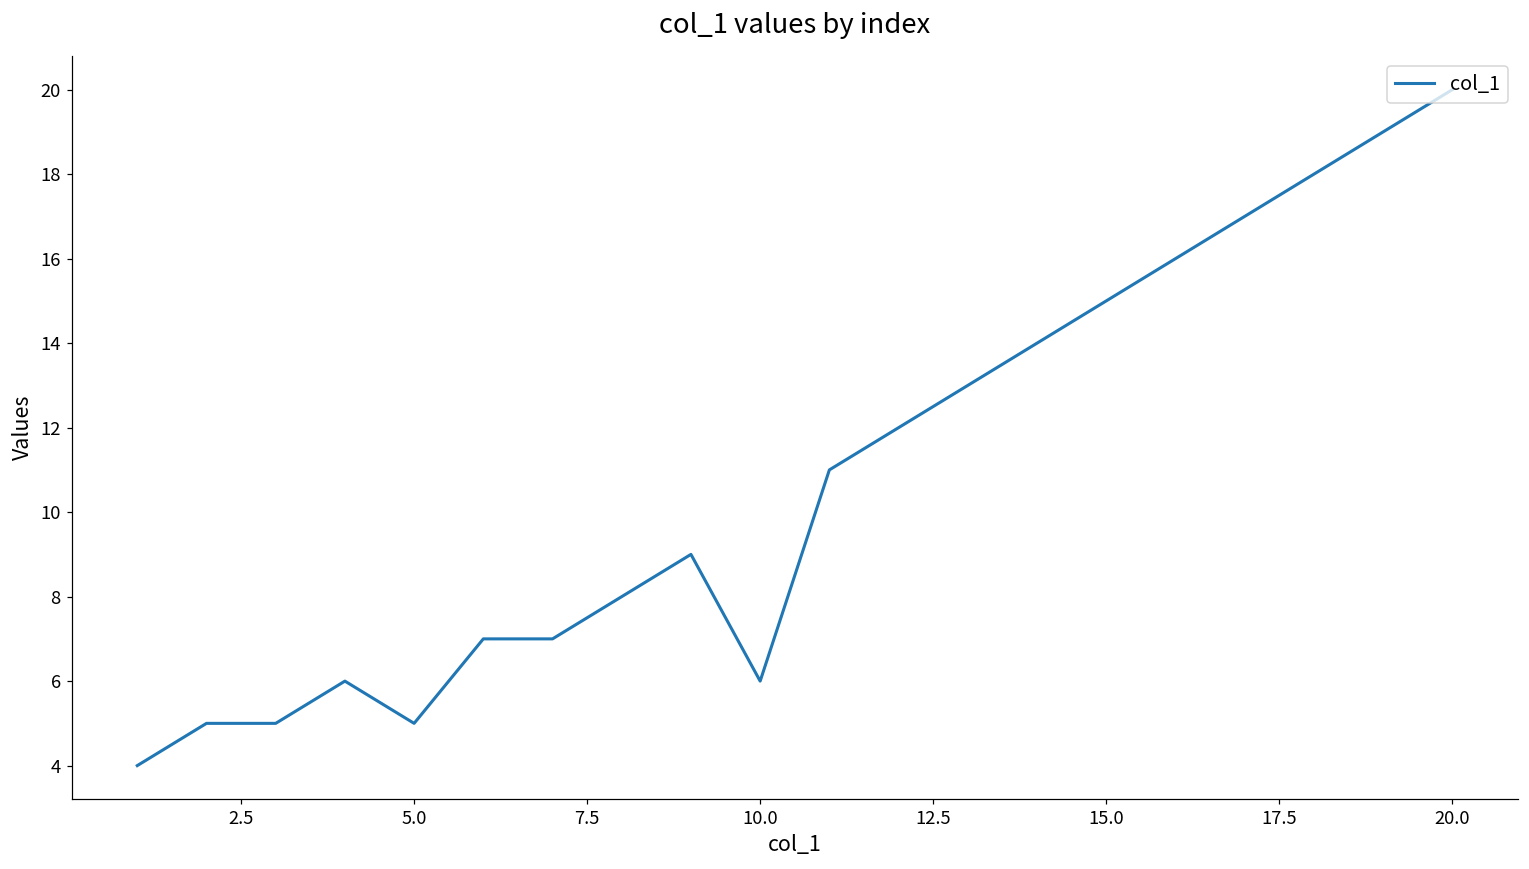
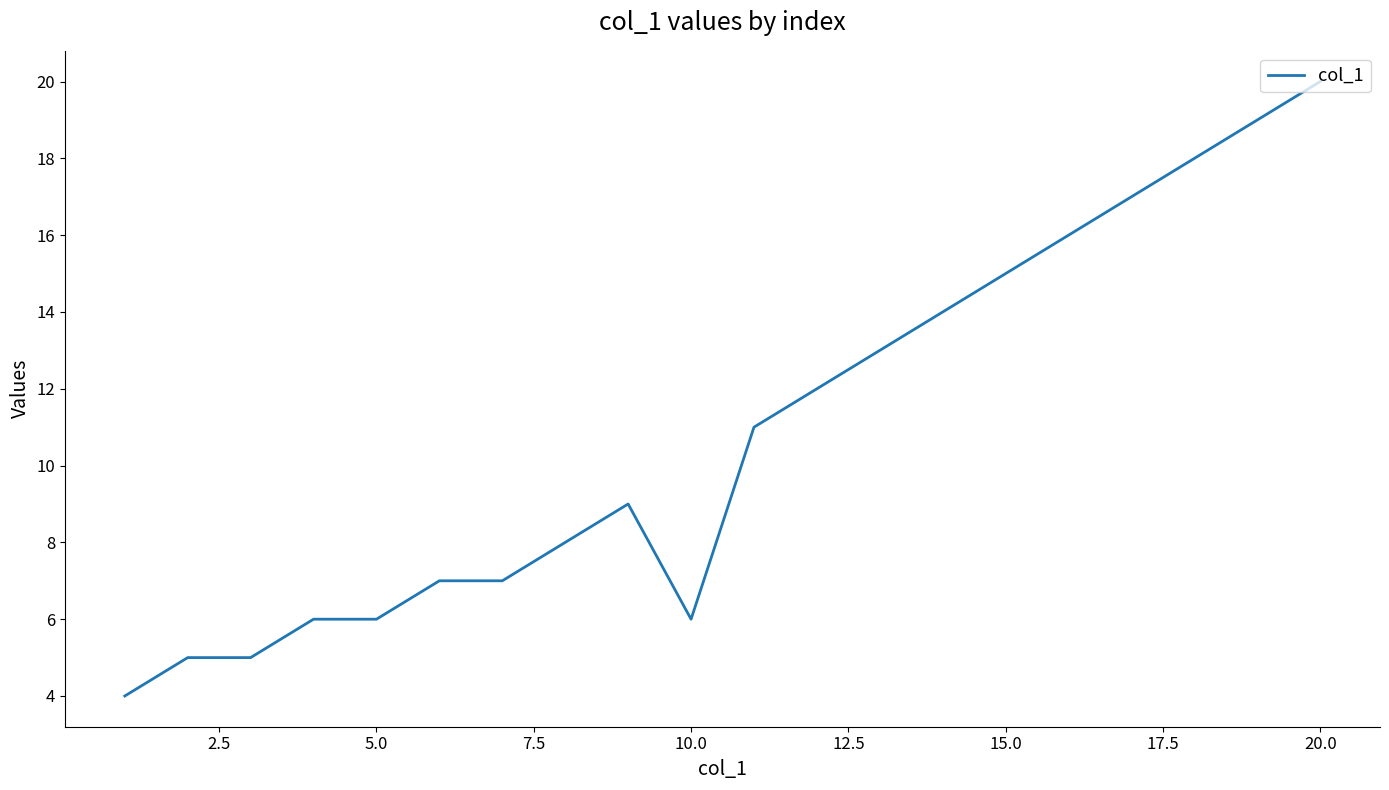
  {
-   "5.0": 5,
+   "5.0": 6,
    "10.0": 6,
    "15.0": 15
  }
